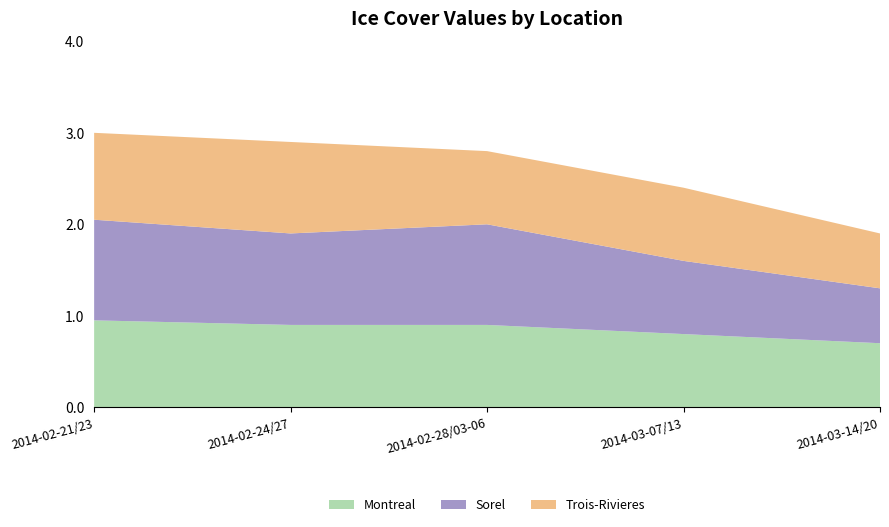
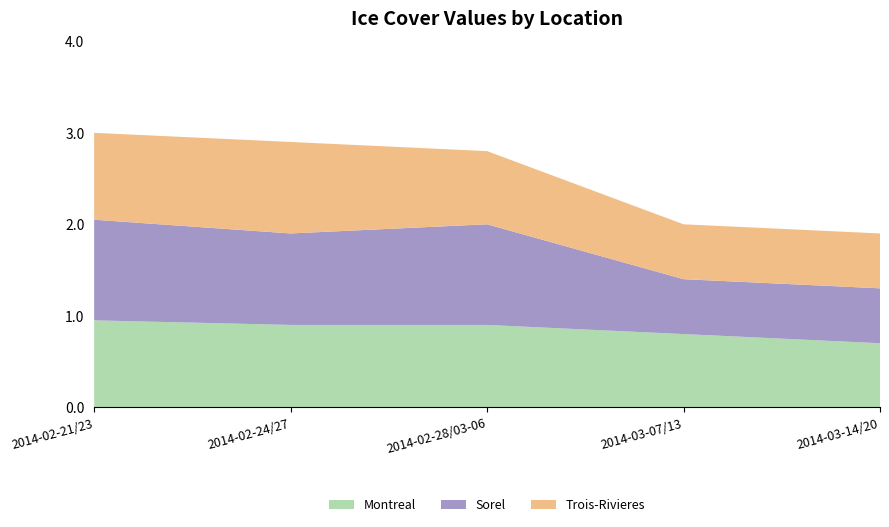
  {
    "Montreal": {
      "2014-02-21/23": 1.0,
      "2014-02-24/27": 0.9,
      "2014-02-28/03-06": 0.9,
      "2014-03-07/13": 0.8,
      "2014-03-14/20": 0.7
    },
    "Sorel": {
      "2014-02-21/23": 1.1,
      "2014-02-24/27": 1.0,
      "2014-02-28/03-06": 1.1,
-     "2014-03-07/13": 0.8,
+     "2014-03-07/13": 0.6,
      "2014-03-14/20": 0.6
    },
    "Trois-Rivieres": {
      "2014-02-21/23": 1.0,
      "2014-02-24/27": 1.0,
      "2014-02-28/03-06": 0.8,
-     "2014-03-07/13": 0.8,
+     "2014-03-07/13": 0.6,
      "2014-03-14/20": 0.6
    }
  }
